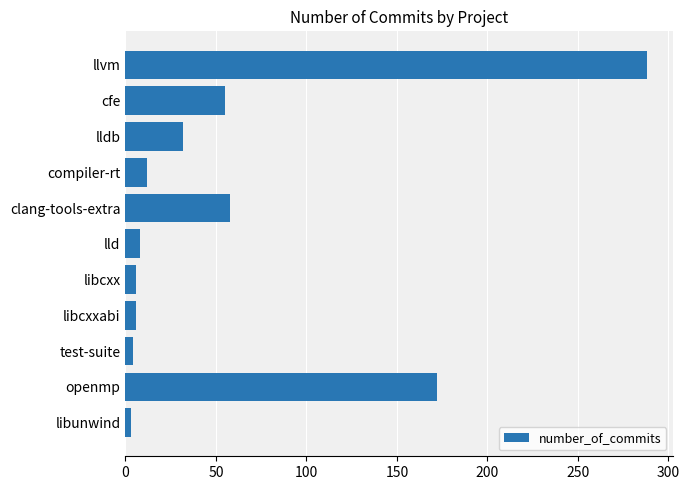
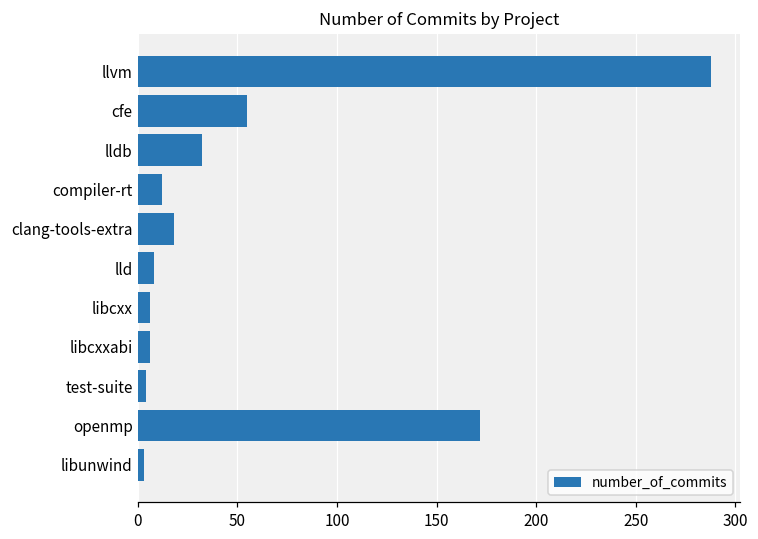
  {
    "llvm": 288,
    "cfe": 55,
    "lldb": 32,
    "compiler-rt": 12,
-   "clang-tools-extra": 58,
+   "clang-tools-extra": 18,
    "lld": 8,
    "libcxx": 6,
    "libcxxabi": 6,
    "test-suite": 4,
    "openmp": 172,
    "libunwind": 3
  }
